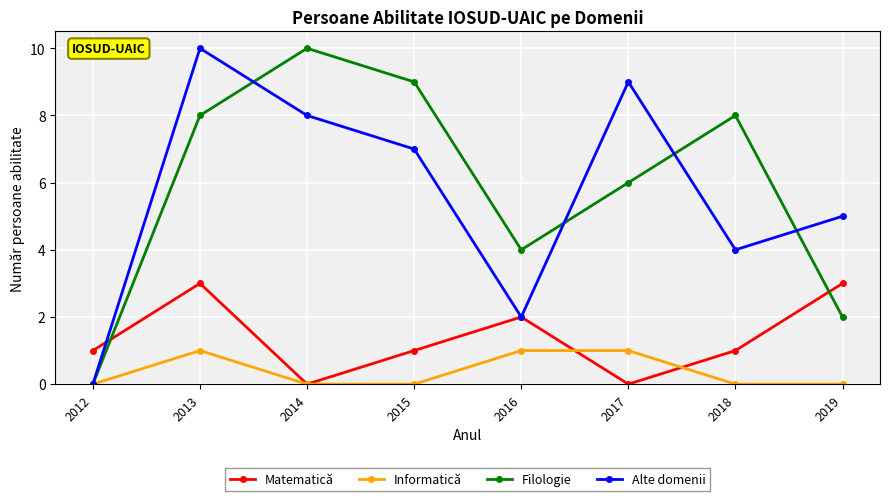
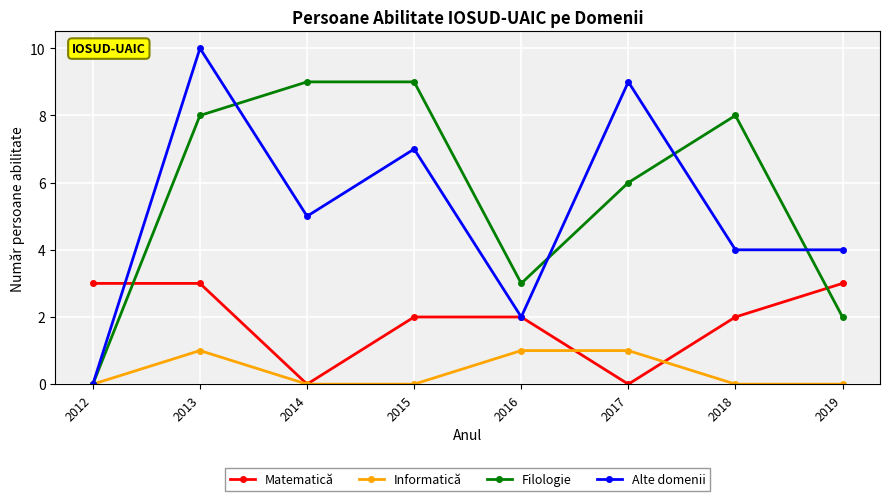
  {
    "Matematică": {
-     "2012": 1,
+     "2012": 3,
      "2013": 3,
-     "2015": 1,
+     "2015": 2,
      "2017": 0,
-     "2018": 1,
+     "2018": 2,
      "2019": 3
    },
    "Informatică": {
      "2013": 1,
      "2015": 0,
      "2016": 1,
      "2017": 1,
      "2018": 0,
      "2019": 0
    },
    "Filologie": {
      "2013": 8,
-     "2014": 10,
+     "2014": 9,
      "2015": 9,
-     "2016": 4,
+     "2016": 3,
      "2017": 6,
      "2018": 8,
      "2019": 2
    },
    "Alte domenii": {
      "2013": 10,
-     "2014": 8,
+     "2014": 5,
      "2015": 7,
      "2017": 9,
      "2018": 4,
-     "2019": 5
+     "2019": 4
    }
  }
